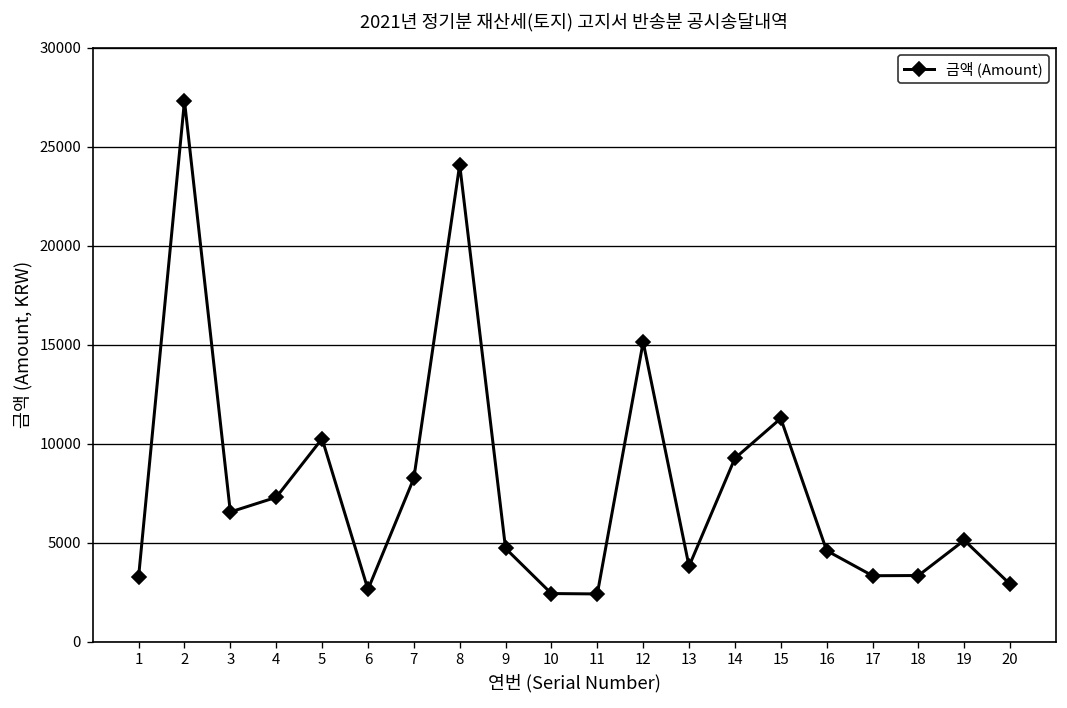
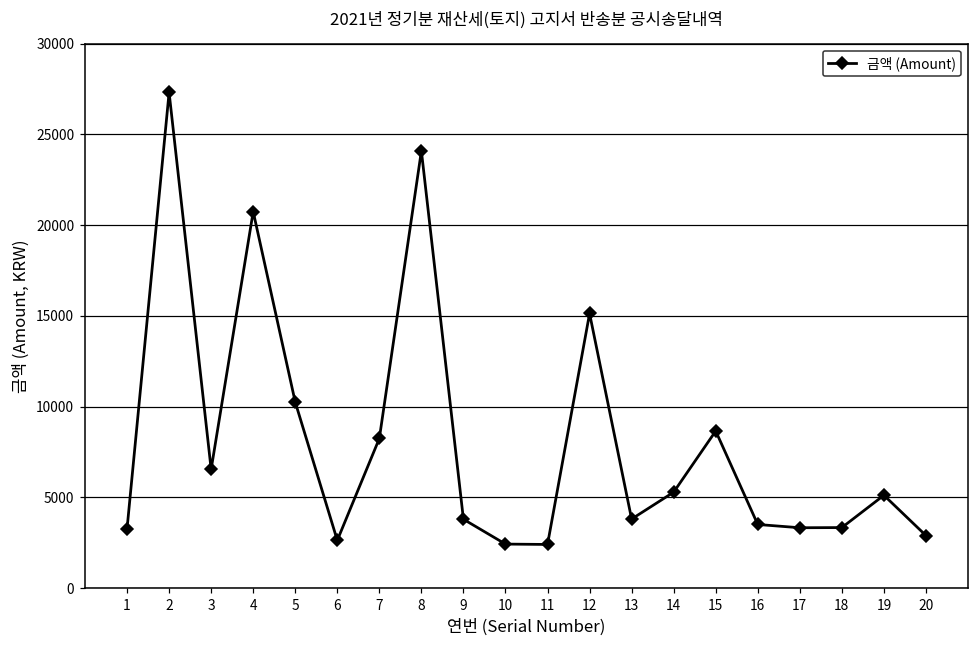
  {
    "1": 3300,
    "2": 27300,
    "3": 6600,
-   "4": 7300,
+   "4": 20700,
    "5": 10300,
    "6": 2600,
    "7": 8200,
    "8": 24100,
-   "9": 4700,
+   "9": 3800,
    "10": 2400,
    "11": 2400,
    "12": 15100,
    "13": 3800,
-   "14": 9300,
-   "15": 11300,
-   "16": 4600,
+   "14": 5300,
+   "15": 8700,
+   "16": 3500,
    "17": 3300,
    "18": 3300,
    "19": 5100,
    "20": 2900
  }
